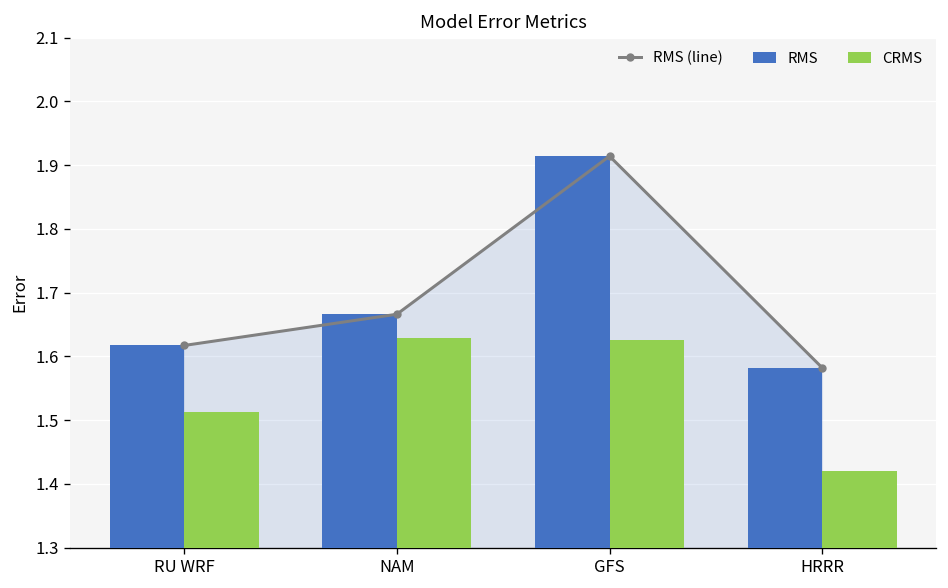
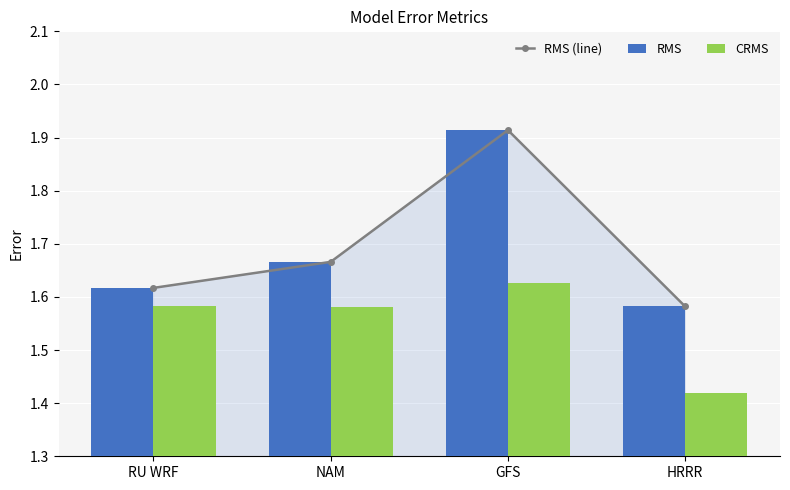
  {
    "RMS": {
      "RU WRF": 1.62,
      "NAM": 1.67,
      "GFS": 1.91,
      "HRRR": 1.58
    },
    "RMS (line)": {
      "RU WRF": 1.62,
      "NAM": 1.67,
      "GFS": 1.91,
      "HRRR": 1.58
    },
    "CRMS": {
-     "RU WRF": 1.51,
-     "NAM": 1.63,
+     "RU WRF": 1.58,
+     "NAM": 1.58,
      "GFS": 1.63,
      "HRRR": 1.42
    }
  }
